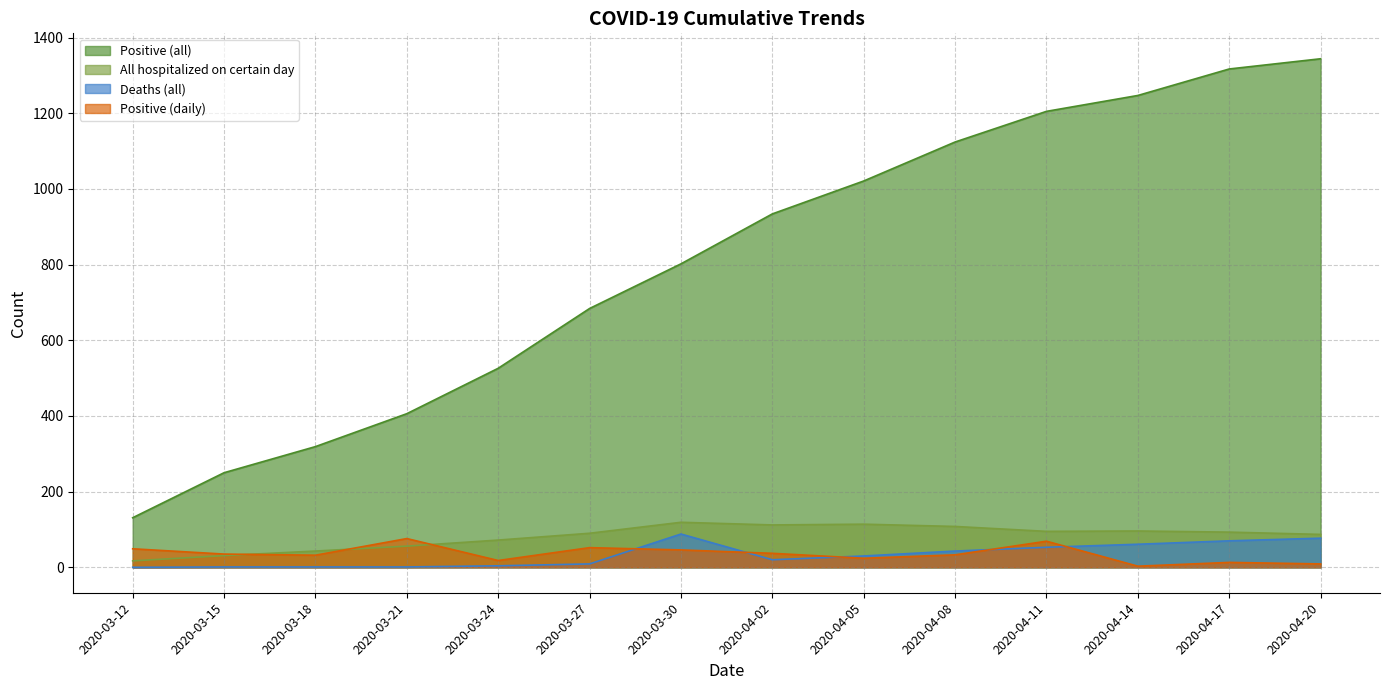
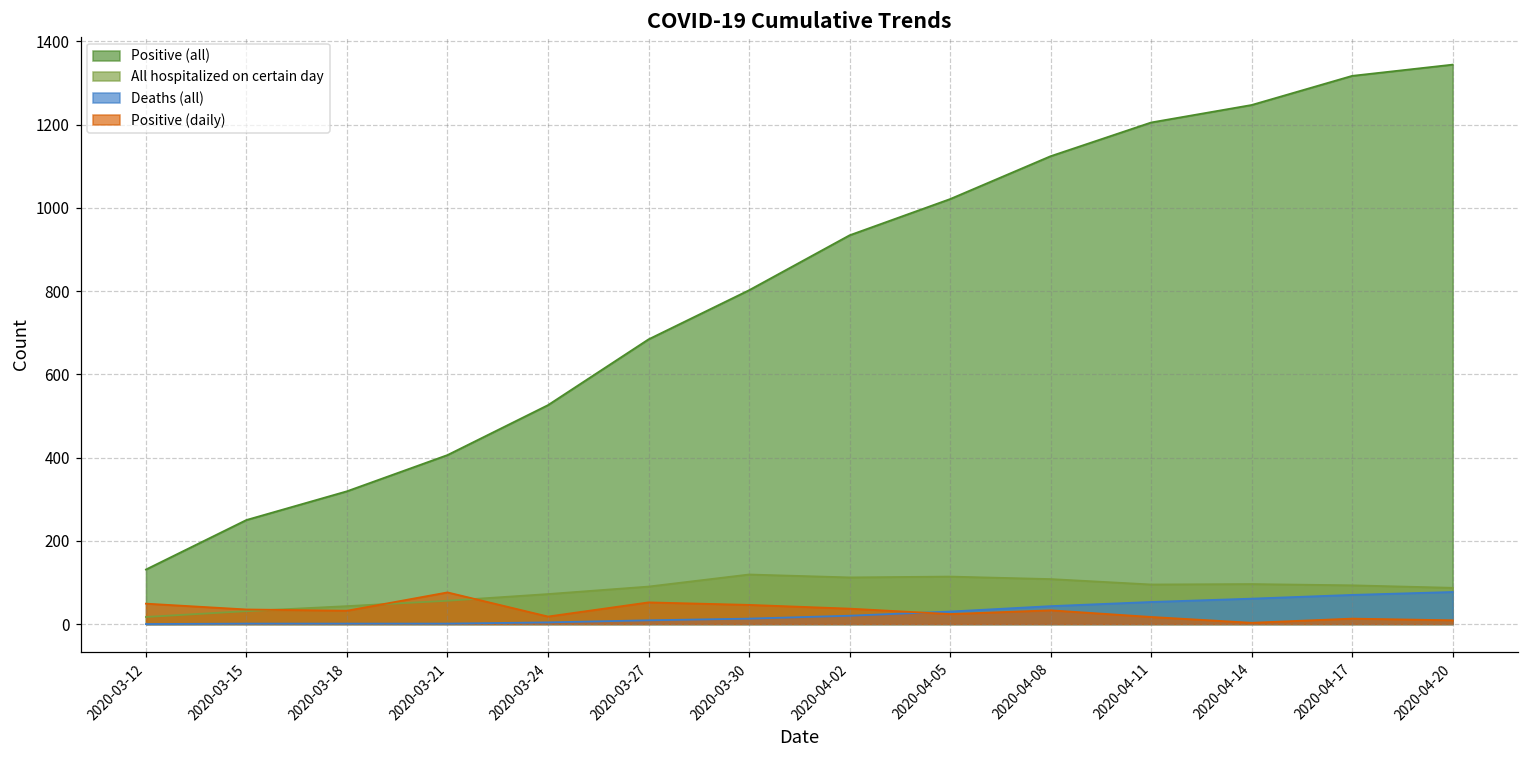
  {
    "Deaths (all)": {
      "2020-03-12": 0,
      "2020-03-15": 0,
      "2020-03-18": 0,
      "2020-03-21": 0,
      "2020-03-24": 0,
      "2020-03-27": 10,
-     "2020-03-30": 90,
+     "2020-03-30": 10,
      "2020-04-02": 20,
      "2020-04-08": 40,
      "2020-04-11": 50,
      "2020-04-14": 60,
      "2020-04-17": 70,
      "2020-04-20": 80
    },
    "Positive (daily)": {
      "2020-03-12": 50,
      "2020-03-18": 30,
      "2020-03-21": 80,
      "2020-03-24": 20,
      "2020-03-27": 50,
      "2020-03-30": 50,
      "2020-04-02": 40,
      "2020-04-08": 30,
-     "2020-04-11": 70,
+     "2020-04-11": 20,
      "2020-04-14": 0,
      "2020-04-17": 10,
      "2020-04-20": 10
    }
  }
